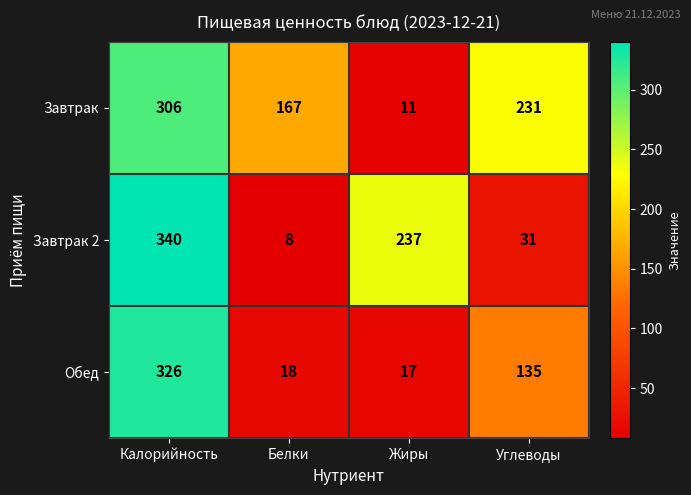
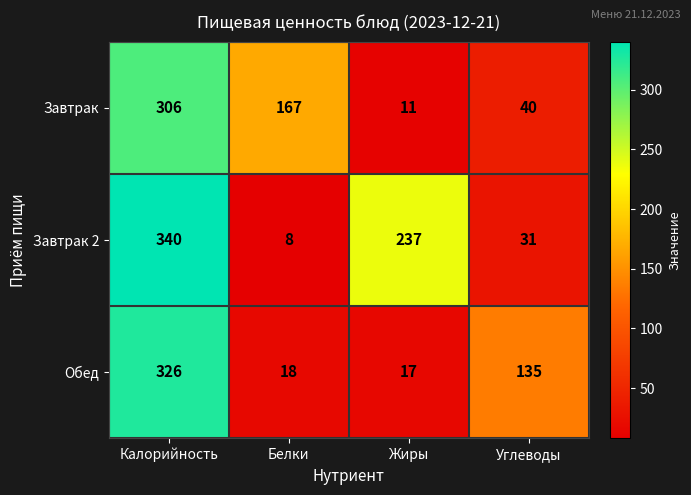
  {
    "Завтрак": {
      "Калорийность": 306,
      "Белки": 167,
      "Жиры": 11,
-     "Углеводы": 231
+     "Углеводы": 40
    },
    "Завтрак 2": {
      "Калорийность": 340,
      "Белки": 8,
      "Жиры": 237,
      "Углеводы": 31
    },
    "Обед": {
      "Калорийность": 326,
      "Белки": 18,
      "Жиры": 17,
      "Углеводы": 135
    }
  }
